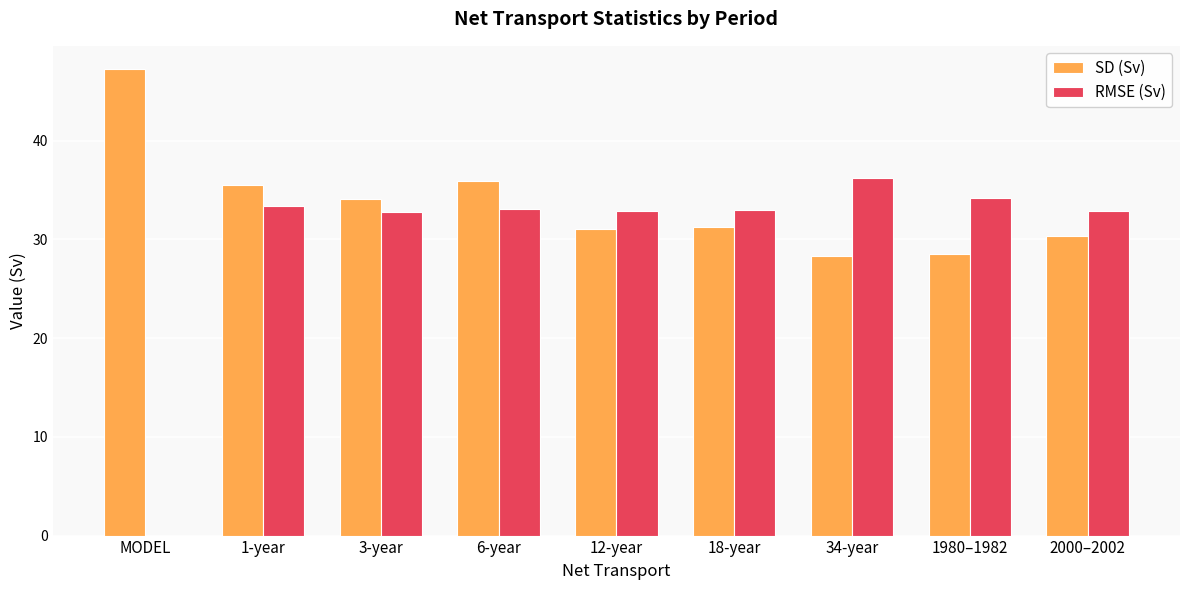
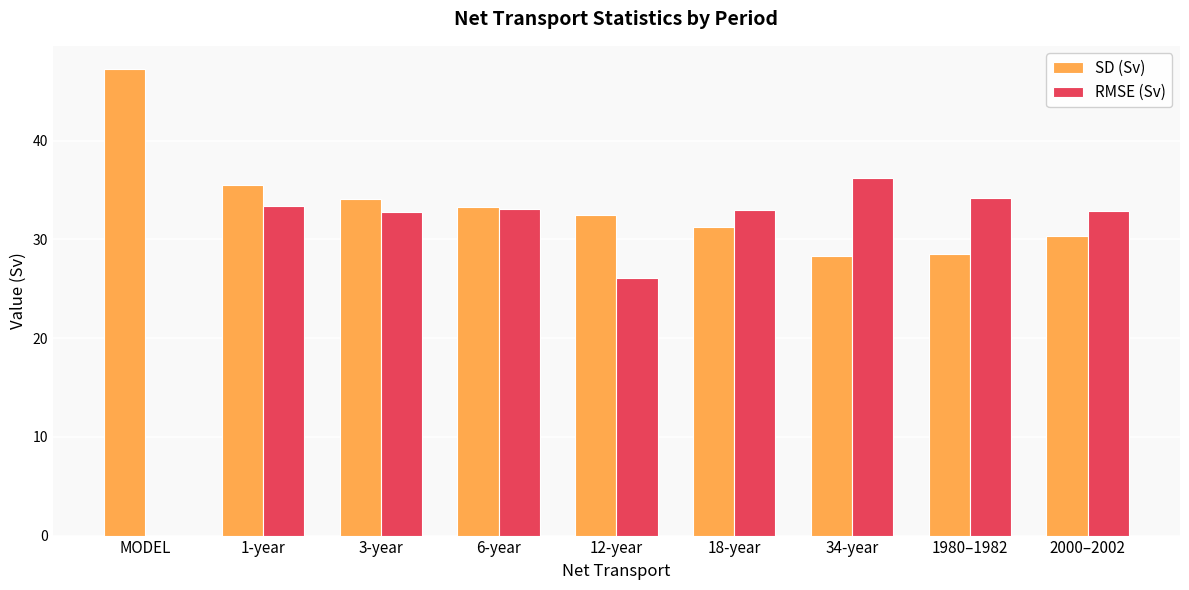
  {
    "SD (Sv)": {
      "MODEL": 47,
      "1-year": 35,
      "3-year": 34,
-     "6-year": 36,
-     "12-year": 31,
+     "6-year": 33,
+     "12-year": 33,
      "18-year": 31,
      "34-year": 28,
      "1980–1982": 29,
      "2000–2002": 30
    },
    "RMSE (Sv)": {
      "MODEL": 0,
      "1-year": 33,
      "3-year": 33,
      "6-year": 33,
-     "12-year": 33,
+     "12-year": 26,
      "18-year": 33,
      "34-year": 36,
      "1980–1982": 34,
      "2000–2002": 33
    }
  }
